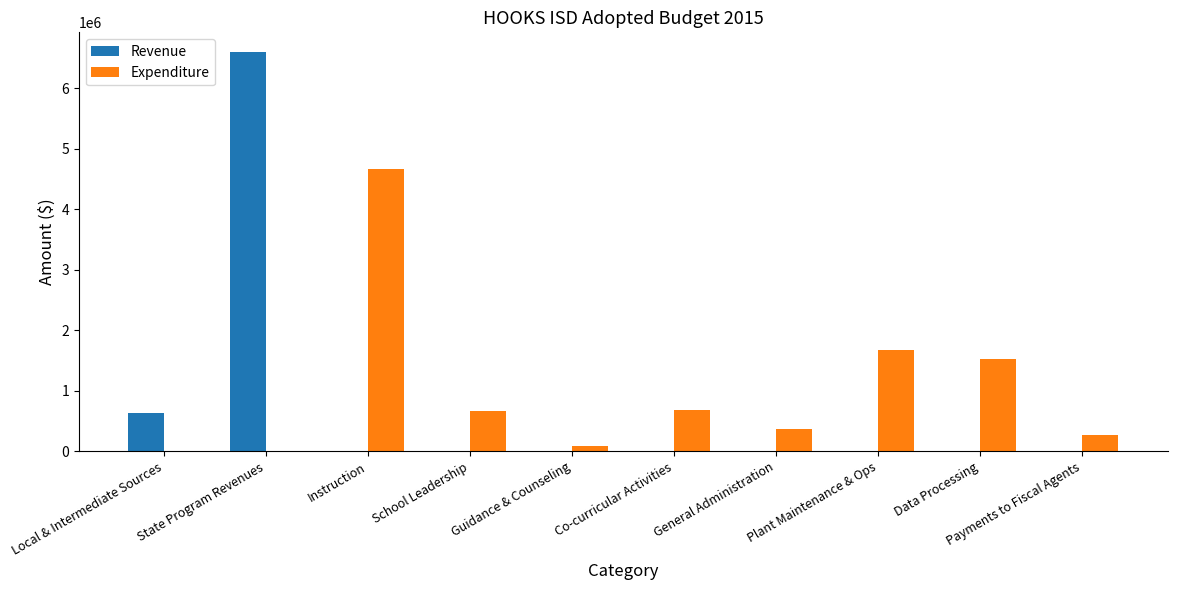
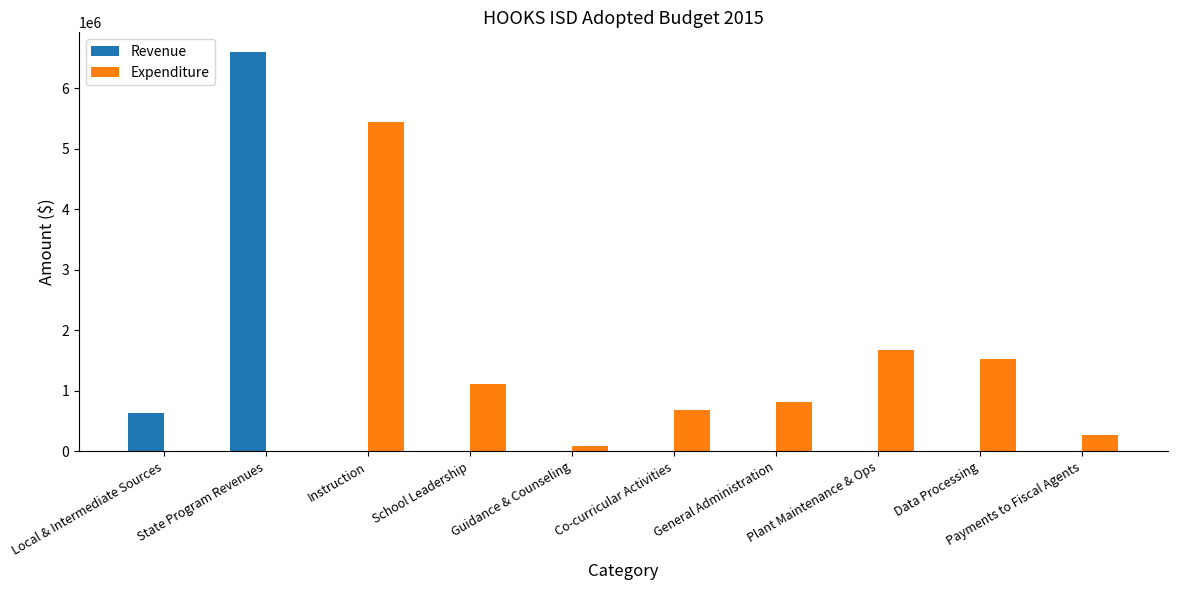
  {
    "Revenue": {
      "Local & Intermediate Sources": 600000,
      "State Program Revenues": 6600000,
      "Instruction": 0,
      "School Leadership": 0,
      "Guidance & Counseling": 0,
      "Co-curricular Activities": 0,
      "General Administration": 0,
      "Plant Maintenance & Ops": 0,
      "Data Processing": 0,
      "Payments to Fiscal Agents": 0
    },
    "Expenditure": {
      "Local & Intermediate Sources": 0,
      "State Program Revenues": 0,
-     "Instruction": 4700000,
-     "School Leadership": 700000,
+     "Instruction": 5400000,
+     "School Leadership": 1100000,
      "Guidance & Counseling": 100000,
      "Co-curricular Activities": 700000,
-     "General Administration": 400000,
+     "General Administration": 800000,
      "Plant Maintenance & Ops": 1700000,
      "Data Processing": 1500000,
      "Payments to Fiscal Agents": 300000
    }
  }
